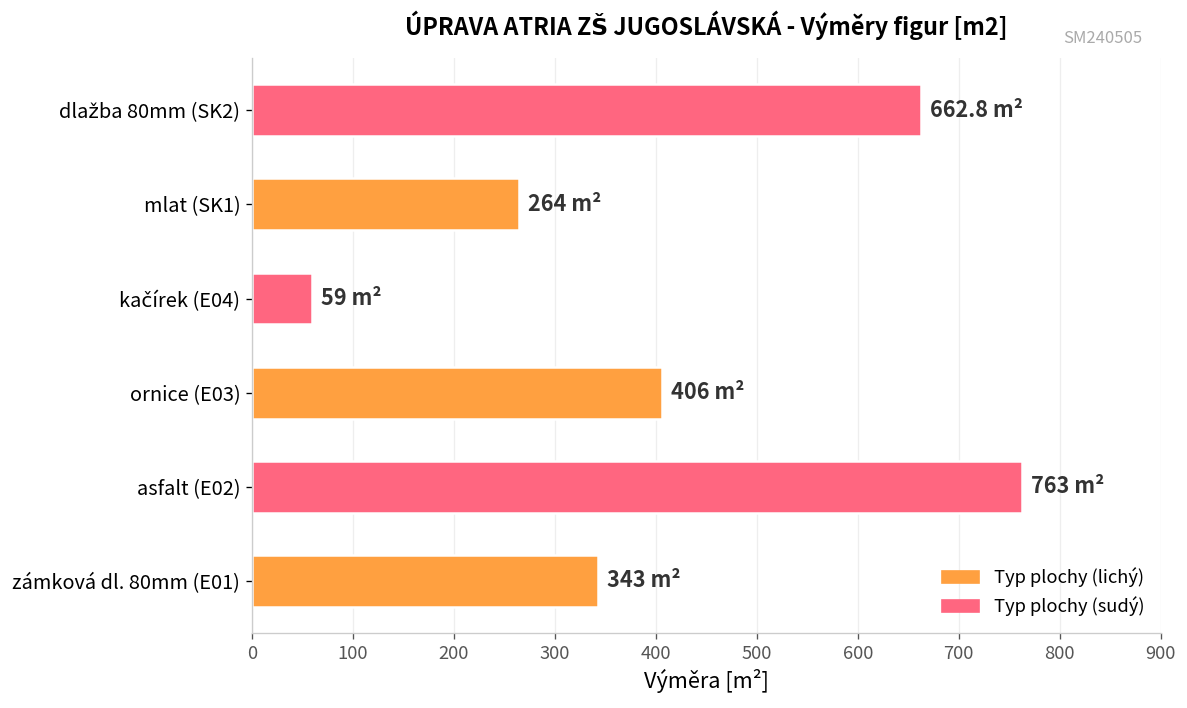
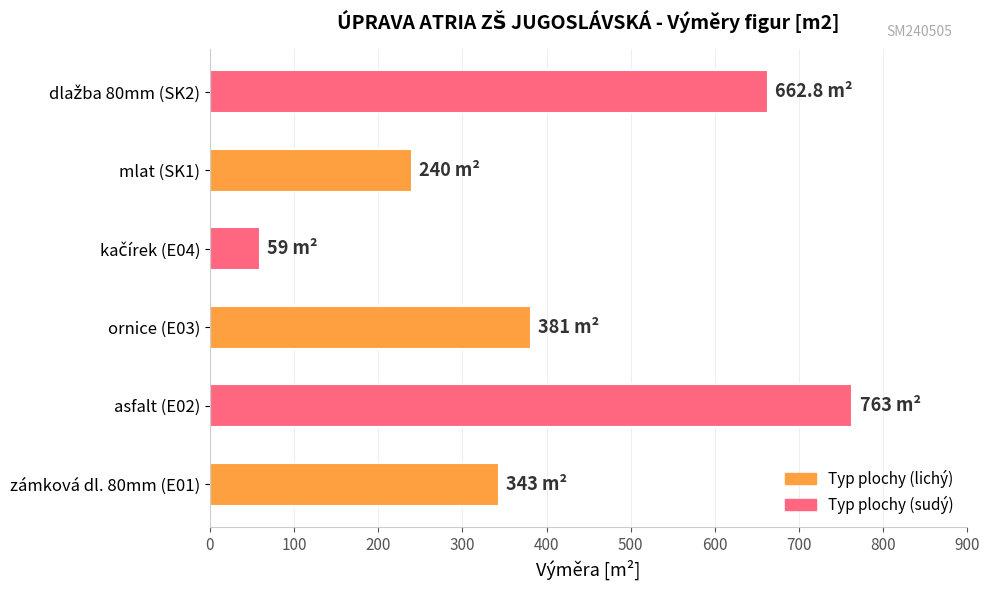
  {
    "dlažba 80mm (SK2)": 662.8,
-   "mlat (SK1)": 264,
+   "mlat (SK1)": 240,
    "kačírek (E04)": 59,
-   "ornice (E03)": 406,
+   "ornice (E03)": 381,
    "asfalt (E02)": 763,
    "zámková dl. 80mm (E01)": 343
  }
